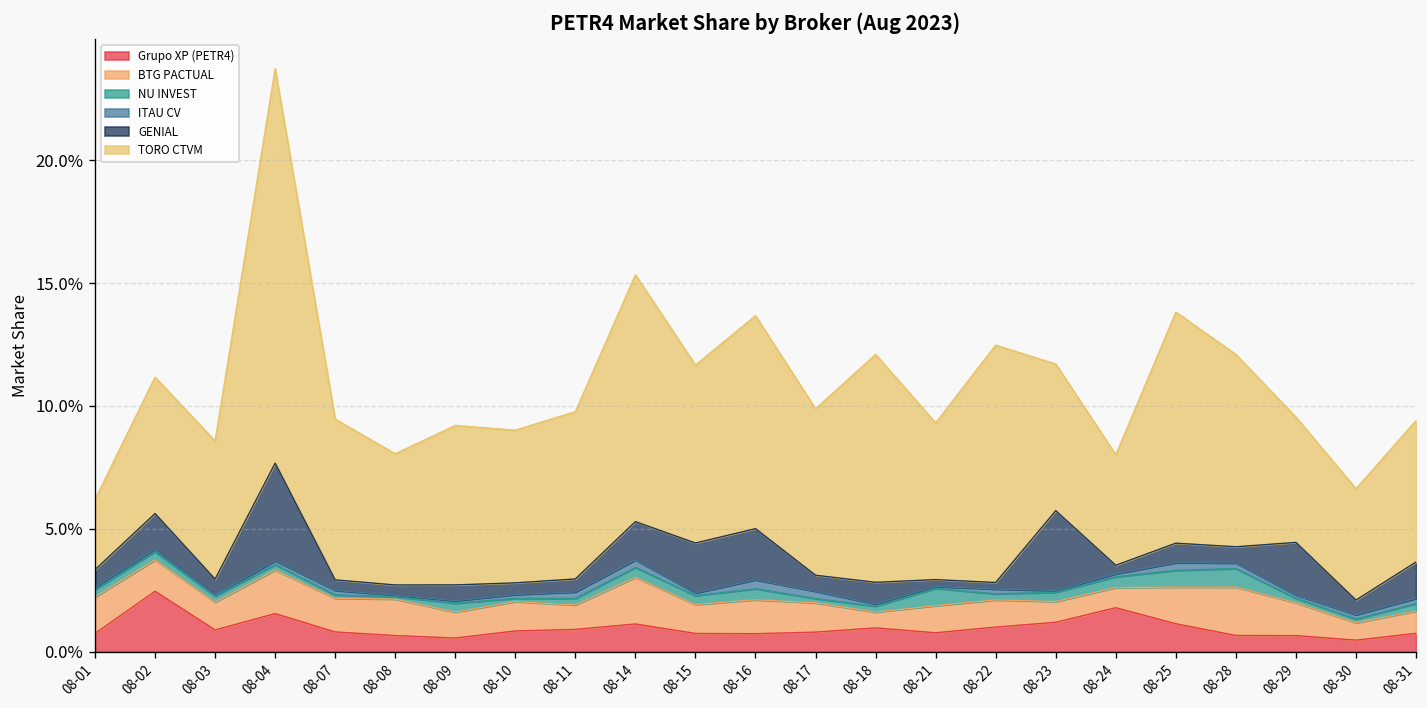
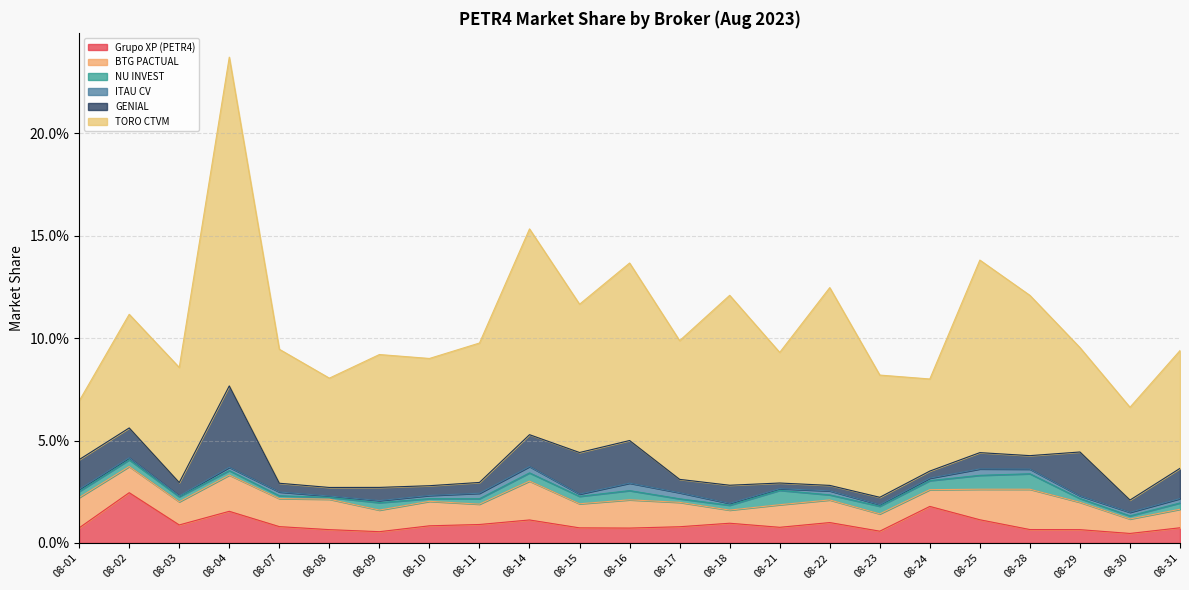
  {
    "Grupo XP (PETR4)": {
      "08-01": "0.7%",
      "08-02": "2.5%",
      "08-03": "0.9%",
      "08-04": "1.5%",
      "08-07": "0.8%",
      "08-08": "0.7%",
      "08-09": "0.6%",
      "08-10": "0.8%",
      "08-11": "0.9%",
      "08-14": "1.1%",
      "08-15": "0.7%",
      "08-16": "0.7%",
      "08-17": "0.8%",
      "08-18": "1.0%",
      "08-21": "0.8%",
      "08-22": "1.0%",
-     "08-23": "1.2%",
+     "08-23": "0.6%",
      "08-24": "1.8%",
      "08-25": "1.1%",
      "08-28": "0.7%",
      "08-29": "0.7%",
      "08-30": "0.5%",
      "08-31": "0.7%"
    },
    "GENIAL": {
-     "08-01": "0.7%",
+     "08-01": "1.4%",
      "08-02": "1.5%",
      "08-03": "0.6%",
      "08-04": "4.0%",
      "08-07": "0.4%",
      "08-08": "0.4%",
      "08-09": "0.6%",
      "08-10": "0.5%",
      "08-11": "0.5%",
      "08-14": "1.6%",
      "08-15": "2.0%",
      "08-16": "2.1%",
      "08-17": "0.7%",
      "08-18": "0.9%",
      "08-21": "0.3%",
      "08-22": "0.3%",
-     "08-23": "3.2%",
+     "08-23": "0.4%",
      "08-24": "0.3%",
      "08-25": "0.8%",
      "08-28": "0.7%",
      "08-29": "2.1%",
      "08-30": "0.6%",
      "08-31": "1.5%"
    }
  }
